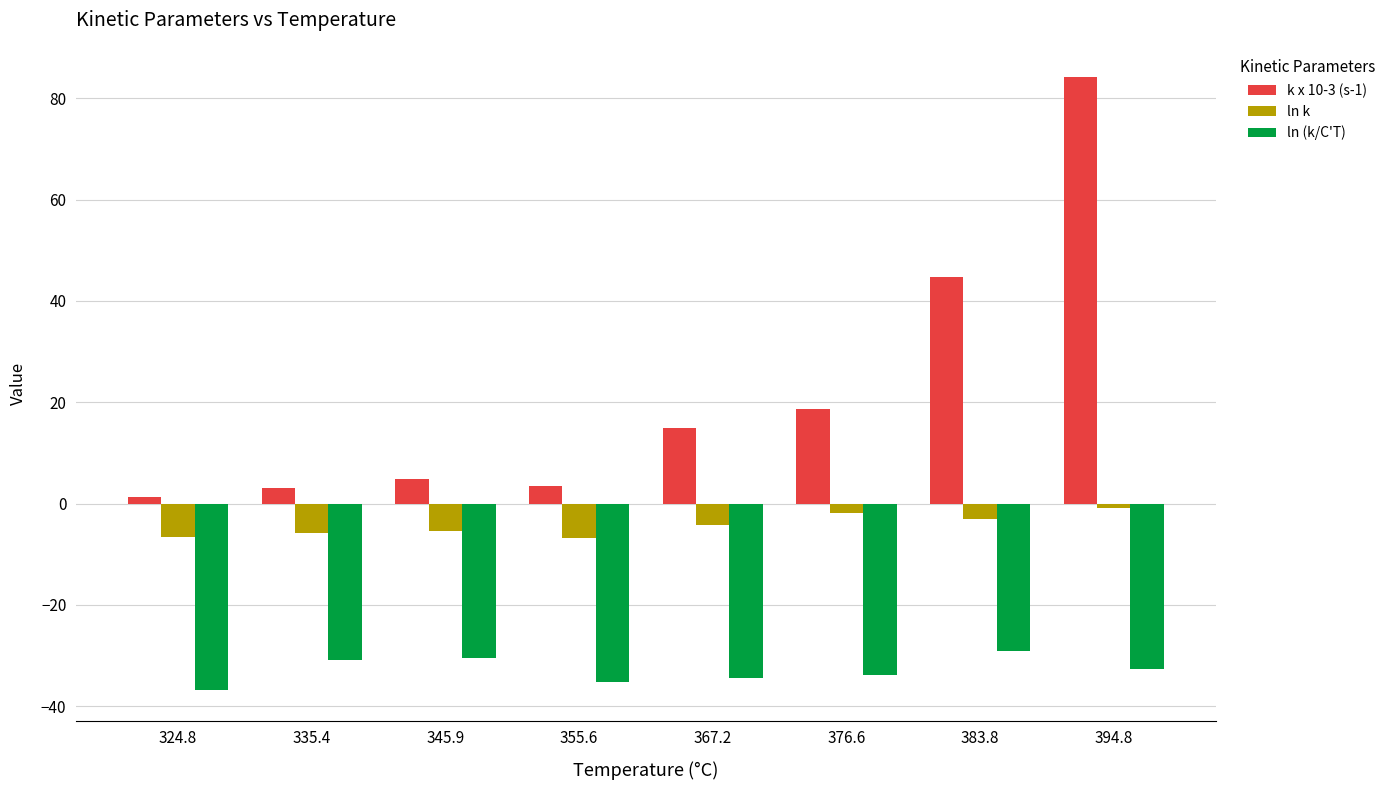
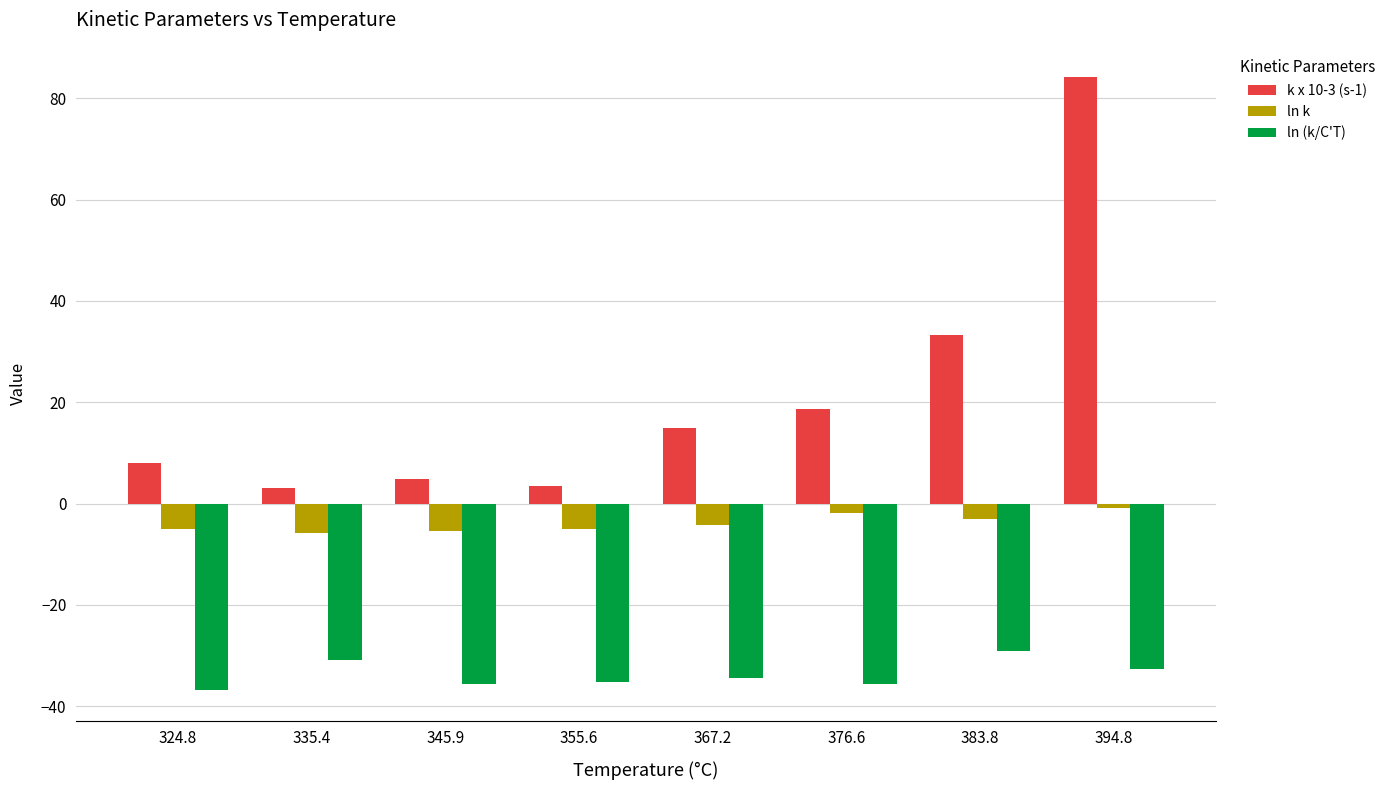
  {
    "k x 10-3 (s-1)": {
-     "324.8": 1,
+     "324.8": 8,
      "335.4": 3,
      "345.9": 5,
      "355.6": 3,
      "367.2": 15,
      "376.6": 19,
-     "383.8": 45,
+     "383.8": 33,
      "394.8": 84
    },
    "ln k": {
-     "324.8": -7,
+     "324.8": -5,
      "335.4": -6,
      "345.9": -5,
-     "355.6": -7,
+     "355.6": -5,
      "367.2": -4,
      "376.6": -2,
      "383.8": -3,
      "394.8": -1
    },
    "ln (k/C'T)": {
      "324.8": -37,
      "335.4": -31,
-     "345.9": -31,
+     "345.9": -36,
      "355.6": -35,
      "367.2": -34,
-     "376.6": -34,
+     "376.6": -36,
      "383.8": -29,
      "394.8": -33
    }
  }
